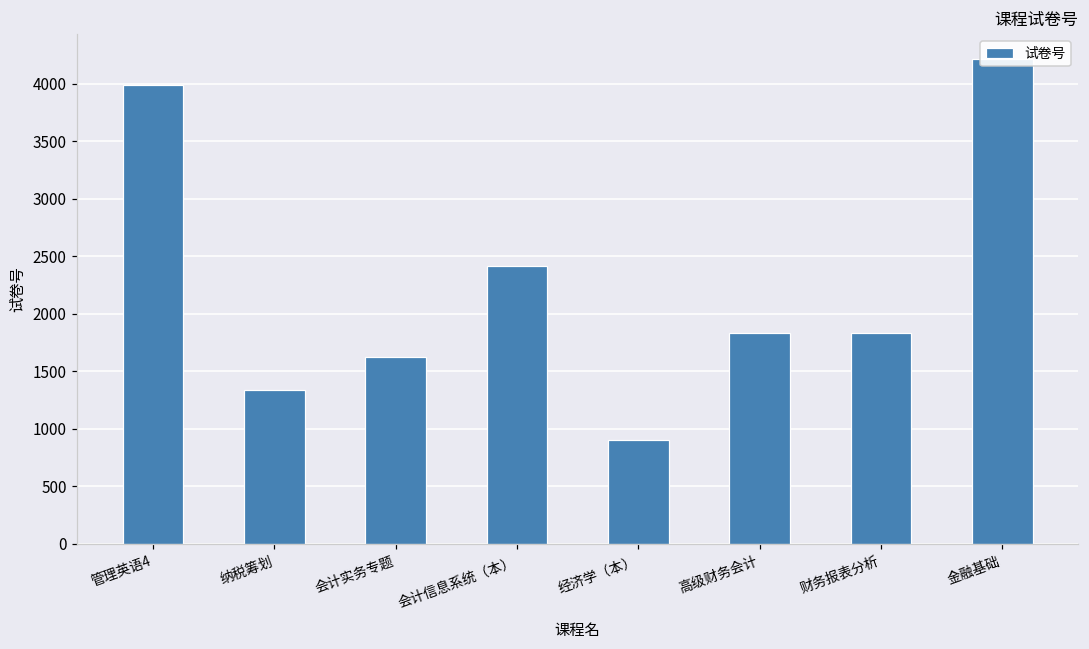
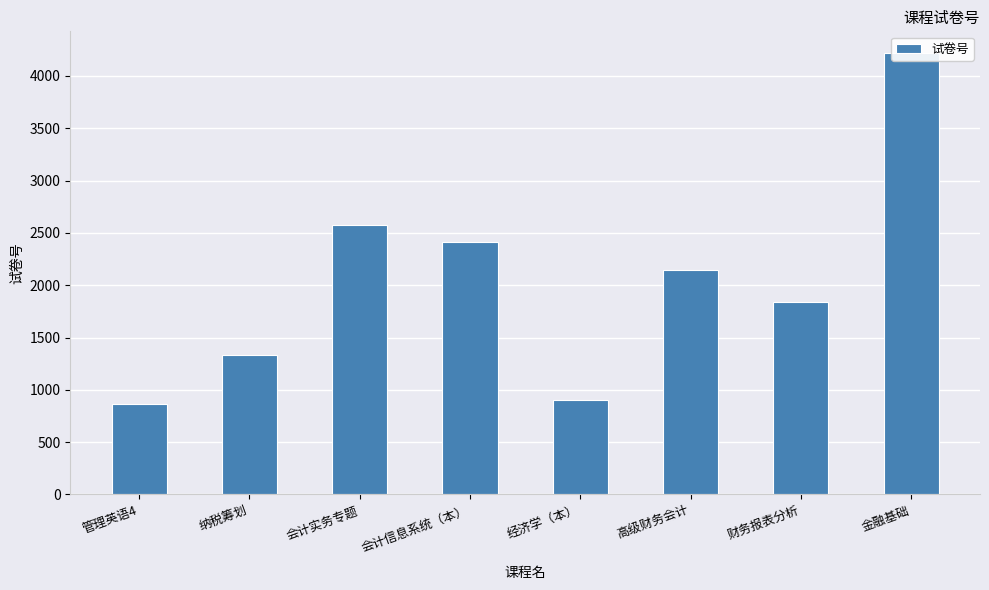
  {
-   "管理英语4": 3990,
+   "管理英语4": 860,
    "纳税筹划": 1330,
-   "会计实务专题": 1620,
+   "会计实务专题": 2580,
    "会计信息系统（本）": 2410,
    "经济学（本）": 900,
-   "高级财务会计": 1830,
+   "高级财务会计": 2150,
    "财务报表分析": 1840
  }
